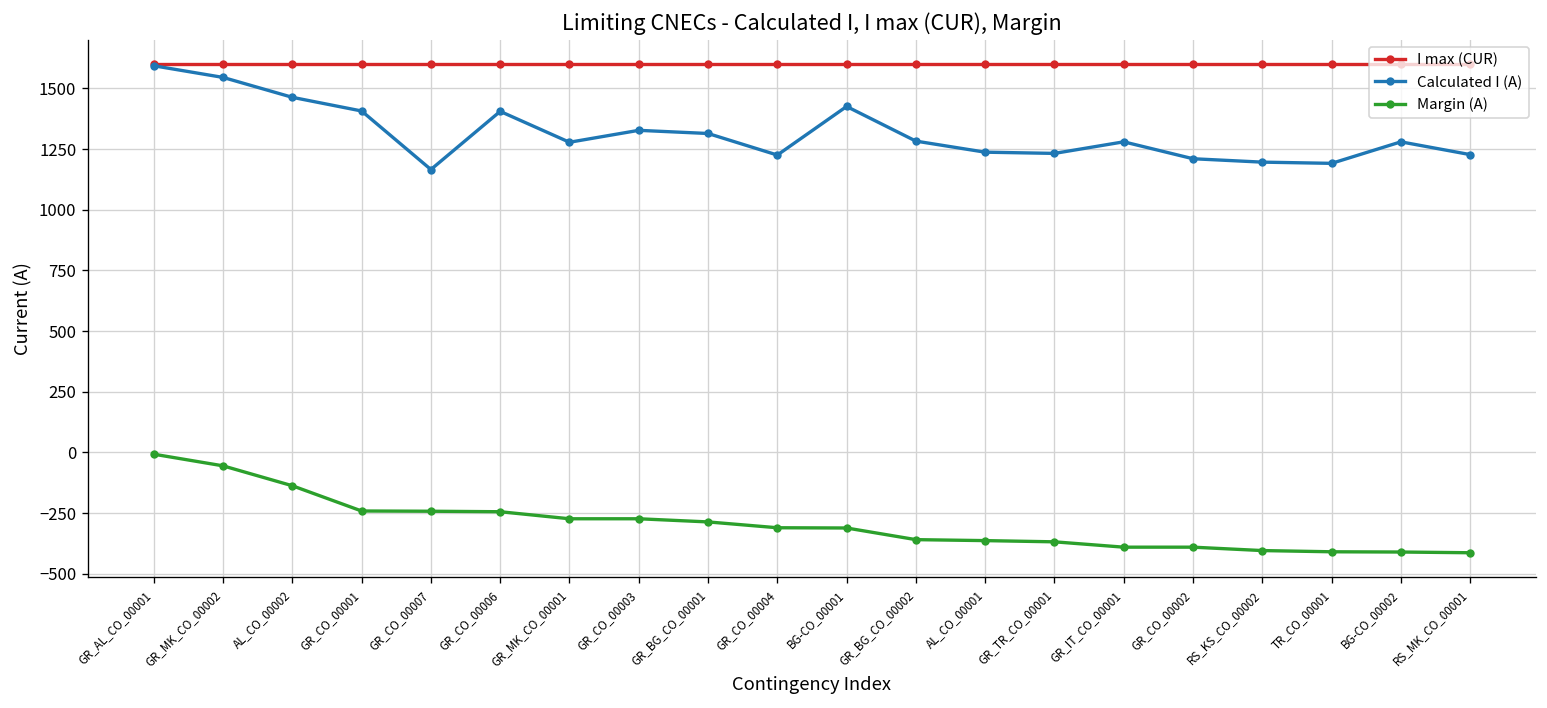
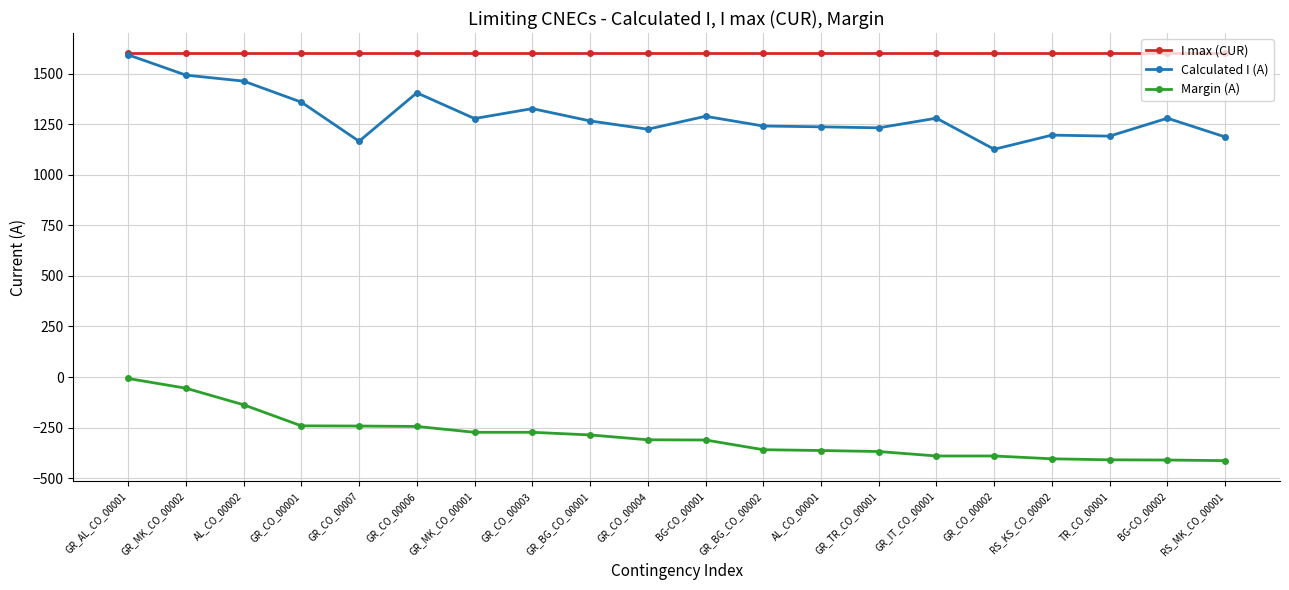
  {
    "I max (CUR)": {
      "GR_MK_CO_00002": 1600,
      "AL_CO_00002": 1600,
      "GR_CO_00001": 1600,
      "GR_CO_00007": 1600,
      "GR_CO_00006": 1600,
      "GR_MK_CO_00001": 1600,
      "GR_CO_00003": 1600,
      "GR_BG_CO_00001": 1600,
      "GR_CO_00004": 1600,
      "BG-CO_00001": 1600,
      "GR_BG_CO_00002": 1600,
      "AL_CO_00001": 1600,
      "GR_TR_CO_00001": 1600,
      "GR_IT_CO_00001": 1600,
      "GR_CO_00002": 1600,
      "RS_KS_CO_00002": 1600,
      "TR_CO_00001": 1600
    },
    "Calculated I (A)": {
-     "GR_MK_CO_00002": 1550,
+     "GR_MK_CO_00002": 1490,
      "AL_CO_00002": 1460,
-     "GR_CO_00001": 1410,
+     "GR_CO_00001": 1360,
      "GR_CO_00007": 1170,
      "GR_CO_00006": 1410,
      "GR_MK_CO_00001": 1280,
      "GR_CO_00003": 1330,
-     "GR_BG_CO_00001": 1310,
+     "GR_BG_CO_00001": 1270,
      "GR_CO_00004": 1230,
-     "BG-CO_00001": 1430,
-     "GR_BG_CO_00002": 1280,
+     "BG-CO_00001": 1290,
+     "GR_BG_CO_00002": 1240,
      "AL_CO_00001": 1240,
      "GR_TR_CO_00001": 1230,
      "GR_IT_CO_00001": 1280,
-     "GR_CO_00002": 1210,
+     "GR_CO_00002": 1130,
      "RS_KS_CO_00002": 1200,
      "TR_CO_00001": 1190,
      "BG-CO_00002": 1280,
-     "RS_MK_CO_00001": 1230
+     "RS_MK_CO_00001": 1190
    },
    "Margin (A)": {
      "GR_AL_CO_00001": -10,
      "GR_MK_CO_00002": -60,
      "AL_CO_00002": -140,
      "GR_CO_00001": -240,
      "GR_CO_00007": -240,
      "GR_CO_00006": -240,
      "GR_MK_CO_00001": -270,
      "GR_CO_00003": -270,
      "GR_BG_CO_00001": -290,
      "GR_CO_00004": -310,
      "BG-CO_00001": -310,
      "GR_BG_CO_00002": -360,
      "AL_CO_00001": -360,
      "GR_TR_CO_00001": -370,
      "GR_IT_CO_00001": -390,
      "GR_CO_00002": -390,
      "RS_KS_CO_00002": -400,
      "TR_CO_00001": -410,
      "BG-CO_00002": -410,
      "RS_MK_CO_00001": -410
    }
  }
